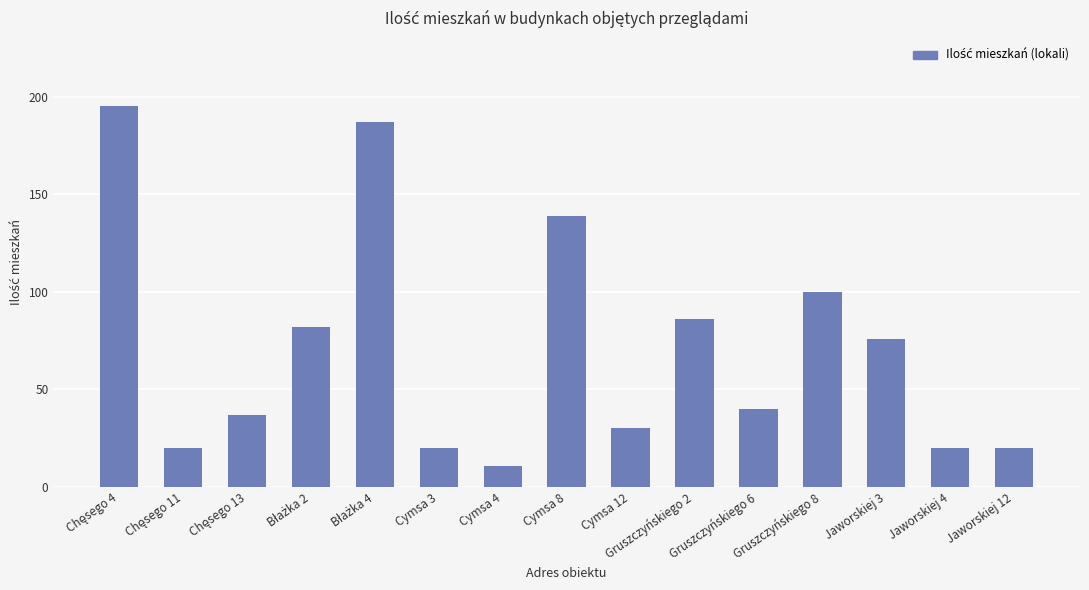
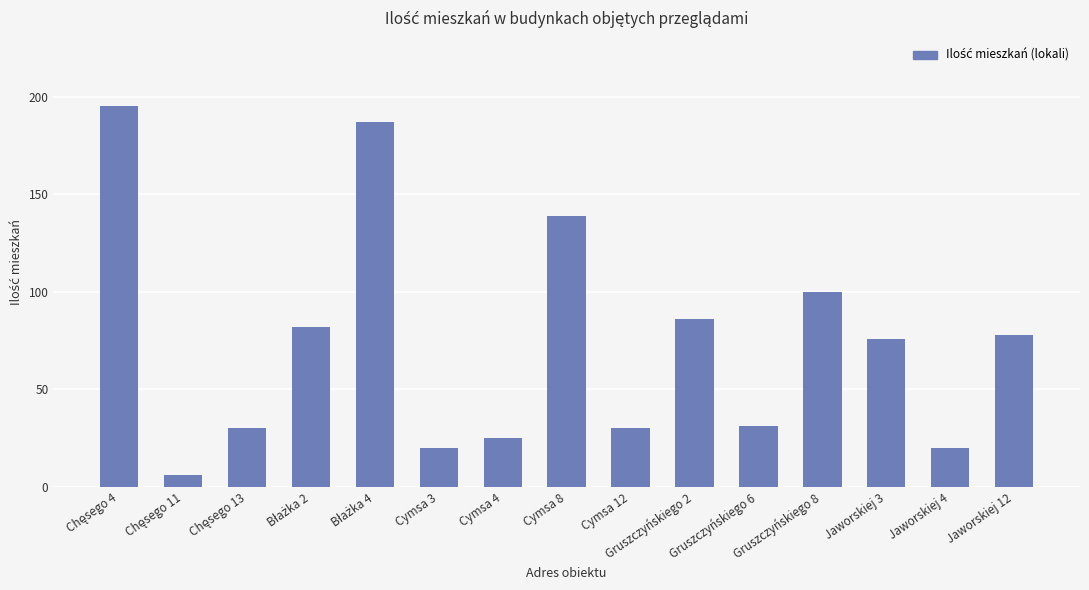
  {
    "Chęsego 4": 195,
-   "Chęsego 11": 20,
-   "Chęsego 13": 37,
+   "Chęsego 11": 6,
+   "Chęsego 13": 30,
    "Błażka 2": 82,
    "Błażka 4": 187,
    "Cymsa 3": 20,
-   "Cymsa 4": 11,
+   "Cymsa 4": 25,
    "Cymsa 8": 139,
    "Cymsa 12": 30,
    "Gruszczyńskiego 2": 86,
-   "Gruszczyńskiego 6": 40,
+   "Gruszczyńskiego 6": 31,
    "Gruszczyńskiego 8": 100,
    "Jaworskiej 3": 76,
    "Jaworskiej 4": 20,
-   "Jaworskiej 12": 20
+   "Jaworskiej 12": 78
  }
